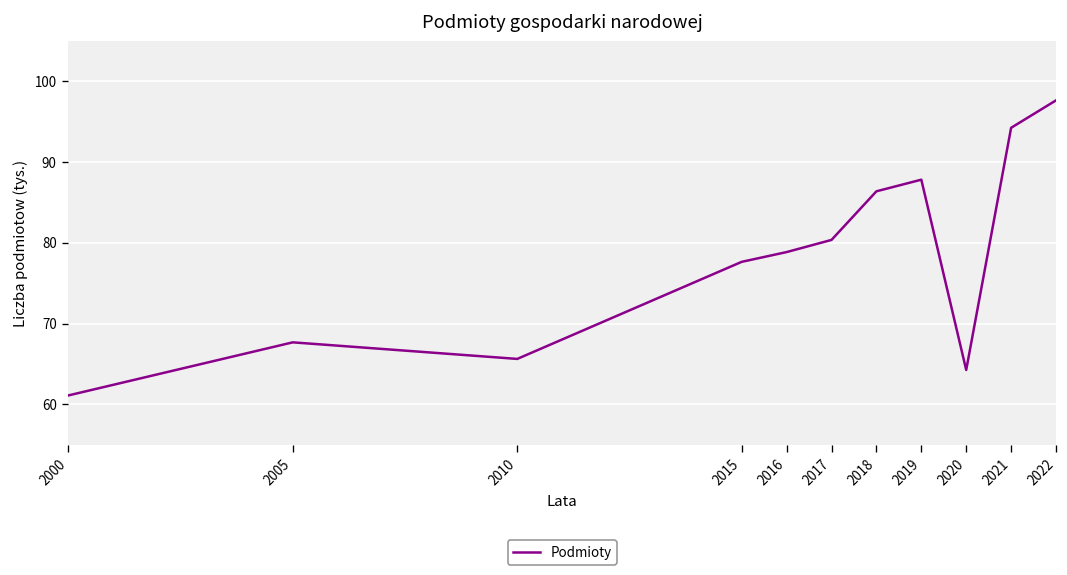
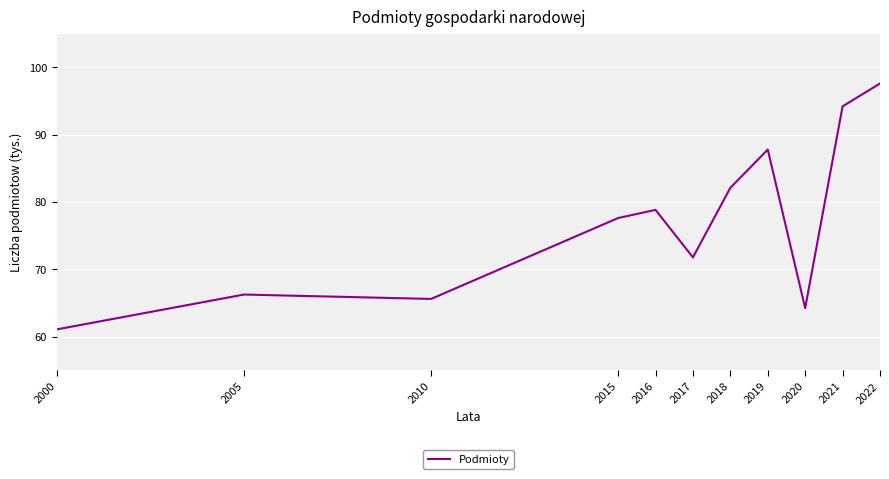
  {
    "2000": 61,
-   "2005": 68,
+   "2005": 66,
    "2010": 66,
    "2015": 78,
    "2016": 79,
-   "2017": 80,
-   "2018": 86,
+   "2017": 72,
+   "2018": 82,
    "2019": 88,
    "2020": 64,
    "2021": 94,
    "2022": 98
  }
